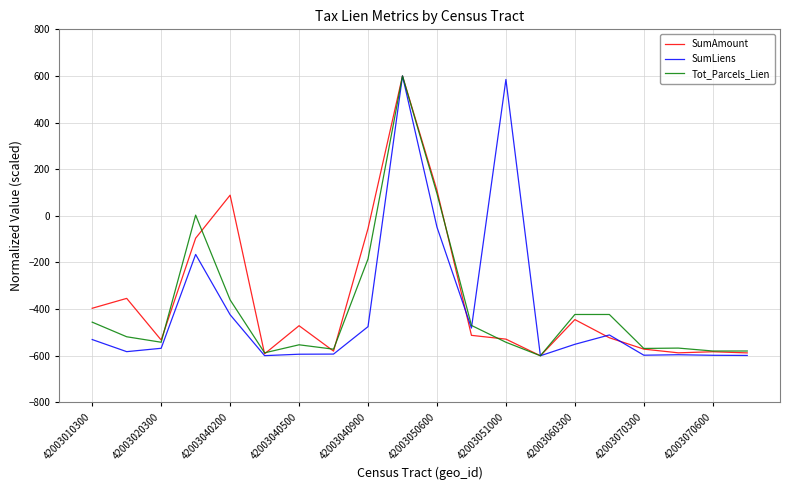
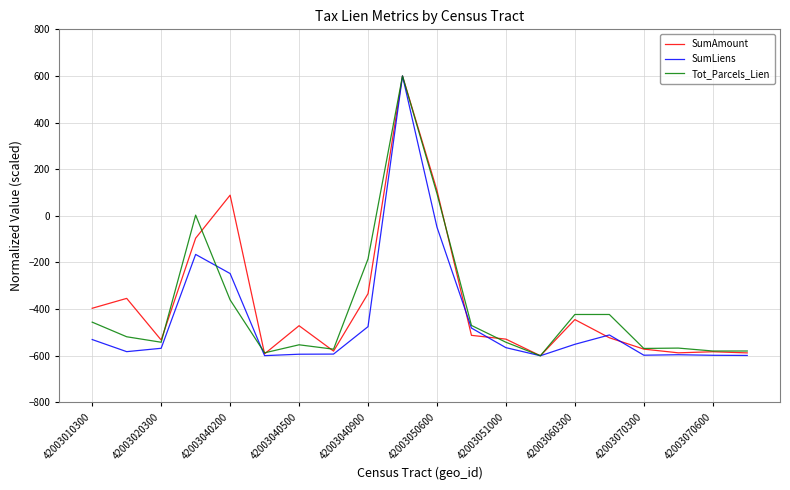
  {
    "SumAmount": {
      "42003010300": -400,
      "42003040200": 90,
      "42003040500": -470,
-     "42003040900": -50,
+     "42003040900": -330,
      "42003050600": 110,
      "42003051000": -530,
      "42003060300": -440
    },
    "SumLiens": {
      "42003010300": -530,
      "42003020300": -570,
-     "42003040200": -420,
+     "42003040200": -250,
      "42003040500": -590,
      "42003040900": -480,
      "42003050600": -50,
-     "42003051000": 590,
+     "42003051000": -570,
      "42003060300": -550,
      "42003070300": -600,
      "42003070600": -600
    },
    "Tot_Parcels_Lien": {
      "42003010300": -460,
      "42003040200": -360,
      "42003040500": -550,
      "42003040900": -180,
      "42003050600": 100,
      "42003051000": -540,
      "42003060300": -420
    }
  }
